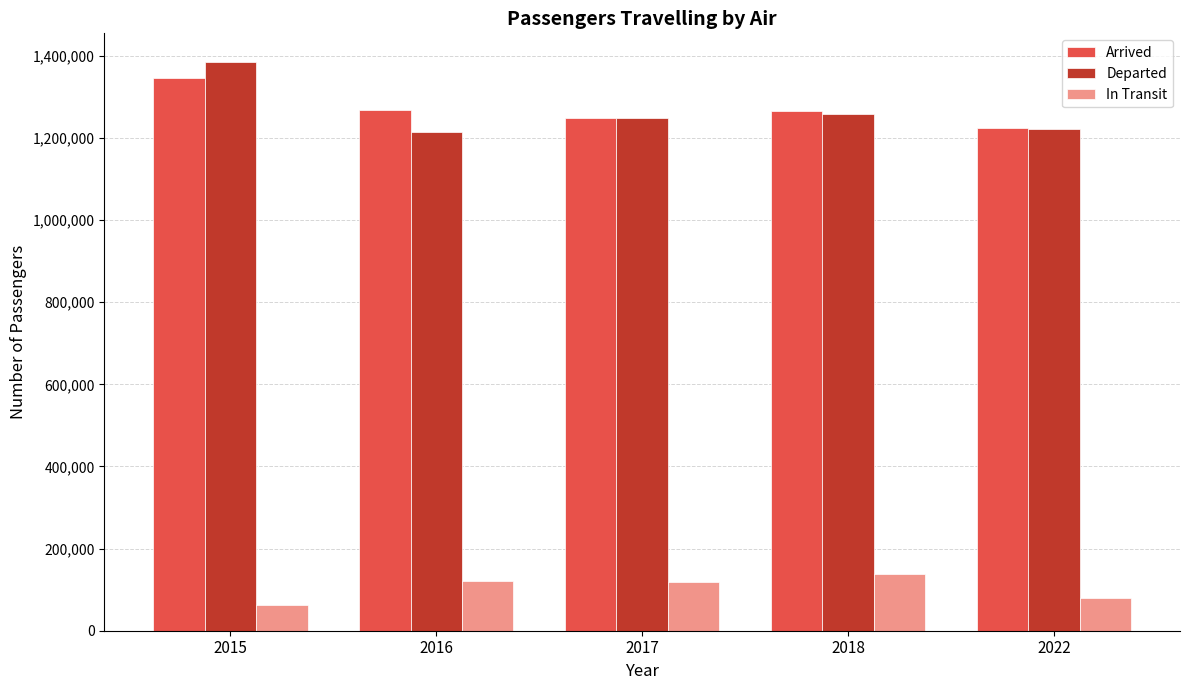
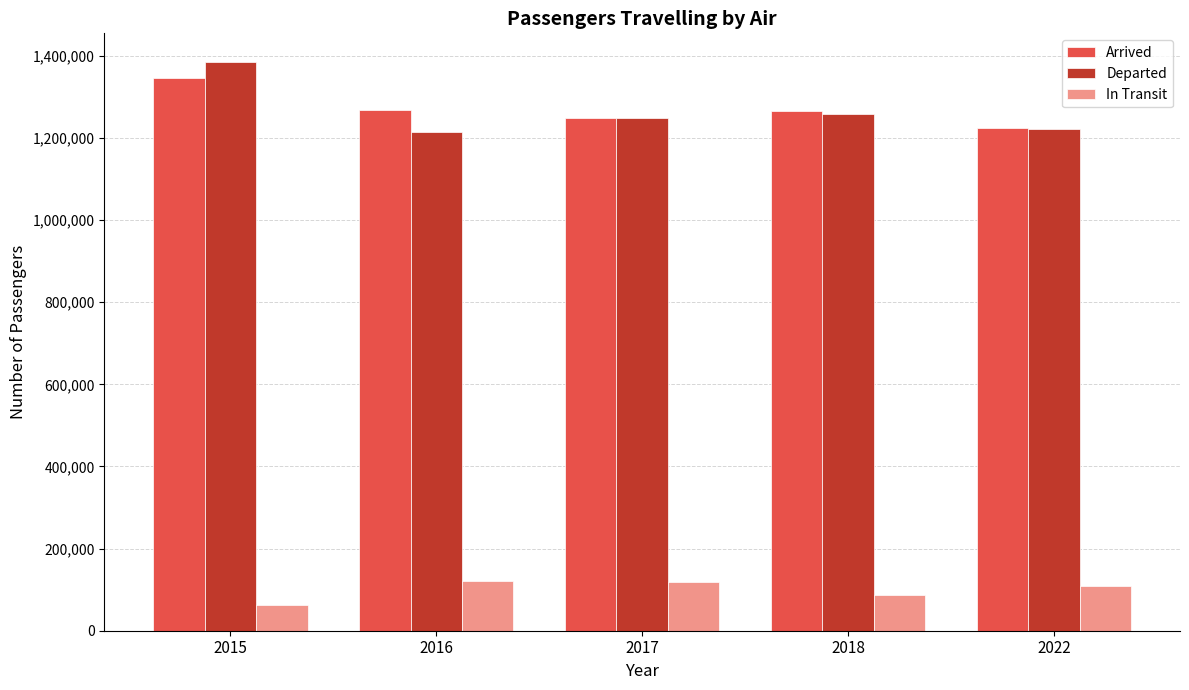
  {
    "In Transit": {
      "2015": "60,000",
      "2016": "120,000",
      "2017": "120,000",
-     "2018": "140,000",
-     "2022": "80,000"
+     "2018": "90,000",
+     "2022": "110,000"
    }
  }
